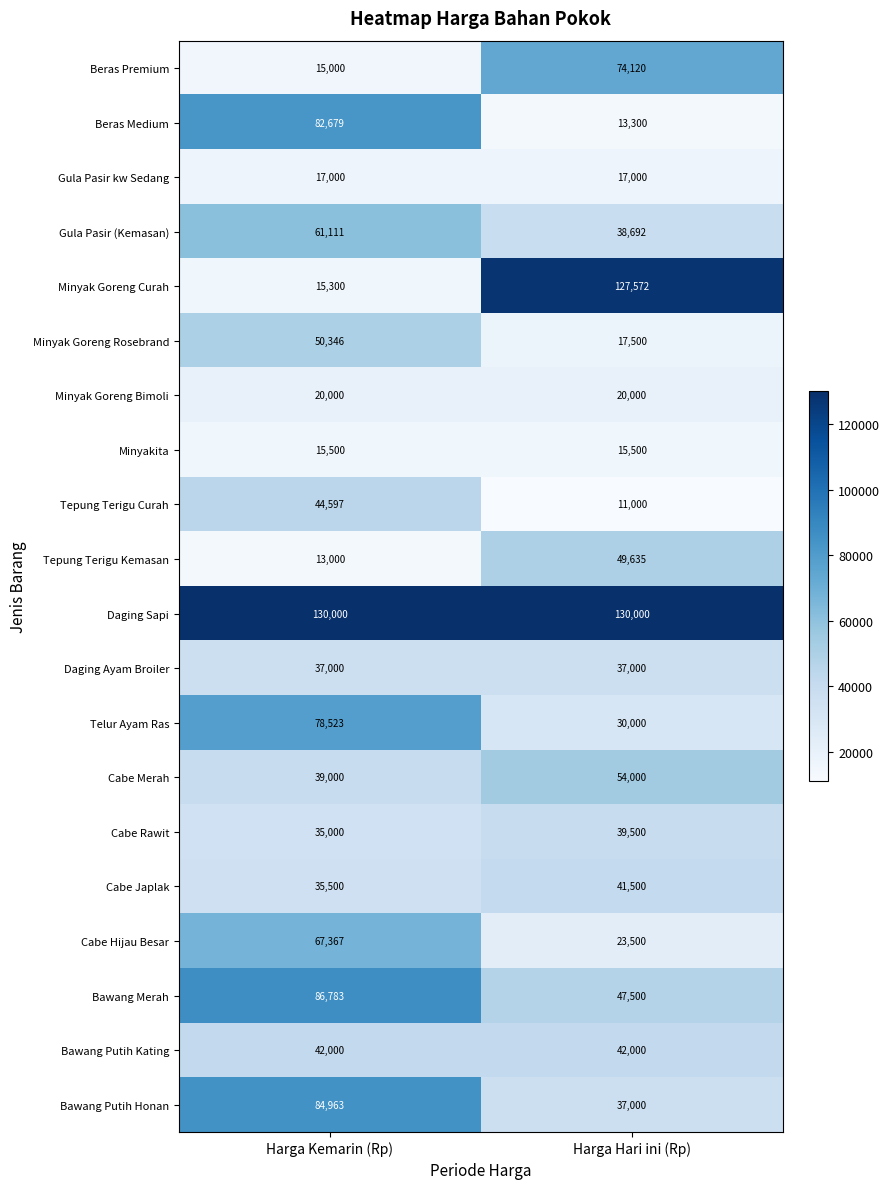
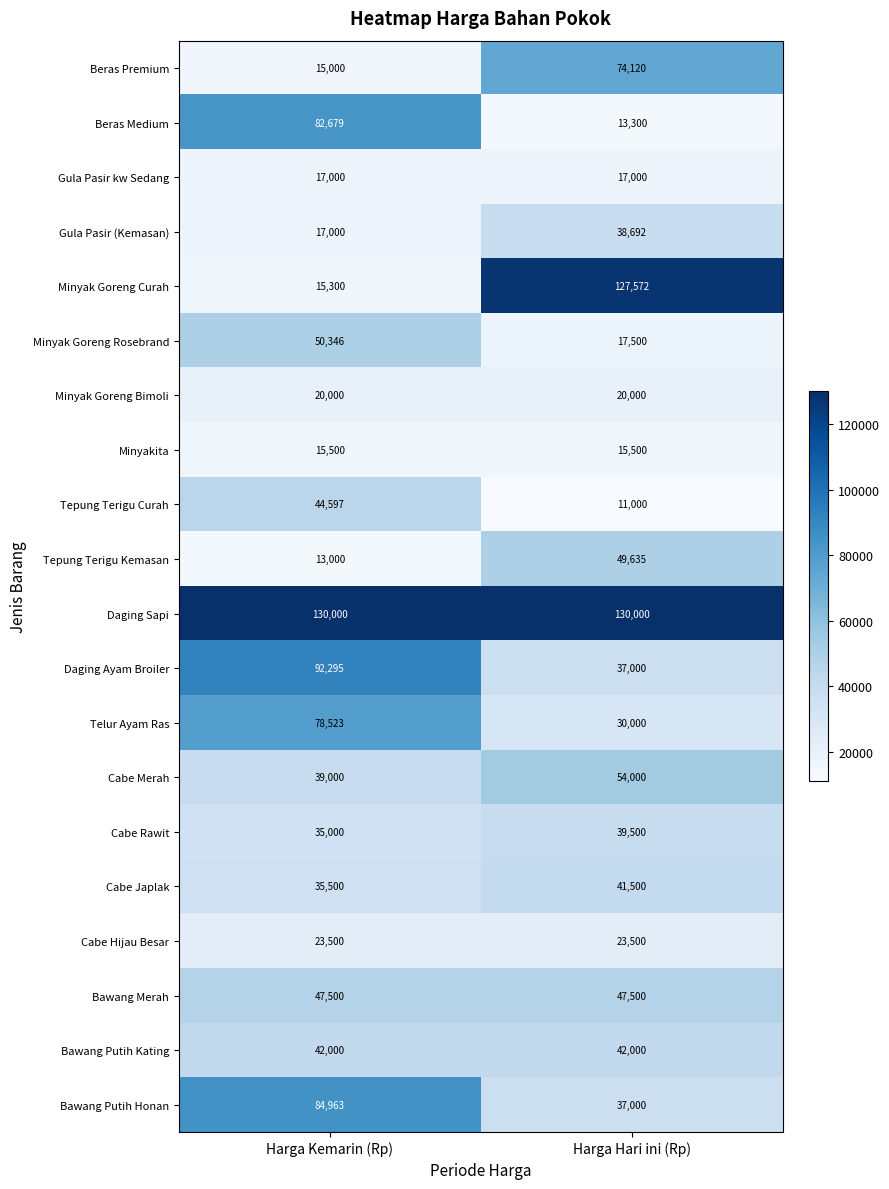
  {
    "Beras Premium": {
      "Harga Kemarin (Rp)": "15,000",
      "Harga Hari ini (Rp)": "74,120"
    },
    "Beras Medium": {
      "Harga Kemarin (Rp)": "82,679",
      "Harga Hari ini (Rp)": "13,300"
    },
    "Gula Pasir kw Sedang": {
      "Harga Kemarin (Rp)": "17,000",
      "Harga Hari ini (Rp)": "17,000"
    },
    "Gula Pasir (Kemasan)": {
-     "Harga Kemarin (Rp)": "61,111",
+     "Harga Kemarin (Rp)": "17,000",
      "Harga Hari ini (Rp)": "38,692"
    },
    "Minyak Goreng Curah": {
      "Harga Kemarin (Rp)": "15,300",
      "Harga Hari ini (Rp)": "127,572"
    },
    "Minyak Goreng Rosebrand": {
      "Harga Kemarin (Rp)": "50,346",
      "Harga Hari ini (Rp)": "17,500"
    },
    "Minyak Goreng Bimoli": {
      "Harga Kemarin (Rp)": "20,000",
      "Harga Hari ini (Rp)": "20,000"
    },
    "Minyakita": {
      "Harga Kemarin (Rp)": "15,500",
      "Harga Hari ini (Rp)": "15,500"
    },
    "Tepung Terigu Curah": {
      "Harga Kemarin (Rp)": "44,597",
      "Harga Hari ini (Rp)": "11,000"
    },
    "Tepung Terigu Kemasan": {
      "Harga Kemarin (Rp)": "13,000",
      "Harga Hari ini (Rp)": "49,635"
    },
    "Daging Sapi": {
      "Harga Kemarin (Rp)": "130,000",
      "Harga Hari ini (Rp)": "130,000"
    },
    "Daging Ayam Broiler": {
-     "Harga Kemarin (Rp)": "37,000",
+     "Harga Kemarin (Rp)": "92,295",
      "Harga Hari ini (Rp)": "37,000"
    },
    "Telur Ayam Ras": {
      "Harga Kemarin (Rp)": "78,523",
      "Harga Hari ini (Rp)": "30,000"
    },
    "Cabe Merah": {
      "Harga Kemarin (Rp)": "39,000",
      "Harga Hari ini (Rp)": "54,000"
    },
    "Cabe Rawit": {
      "Harga Kemarin (Rp)": "35,000",
      "Harga Hari ini (Rp)": "39,500"
    },
    "Cabe Japlak": {
      "Harga Kemarin (Rp)": "35,500",
      "Harga Hari ini (Rp)": "41,500"
    },
    "Cabe Hijau Besar": {
-     "Harga Kemarin (Rp)": "67,367",
+     "Harga Kemarin (Rp)": "23,500",
      "Harga Hari ini (Rp)": "23,500"
    },
    "Bawang Merah": {
-     "Harga Kemarin (Rp)": "86,783",
+     "Harga Kemarin (Rp)": "47,500",
      "Harga Hari ini (Rp)": "47,500"
    },
    "Bawang Putih Kating": {
      "Harga Kemarin (Rp)": "42,000",
      "Harga Hari ini (Rp)": "42,000"
    },
    "Bawang Putih Honan": {
      "Harga Kemarin (Rp)": "84,963",
      "Harga Hari ini (Rp)": "37,000"
    }
  }
